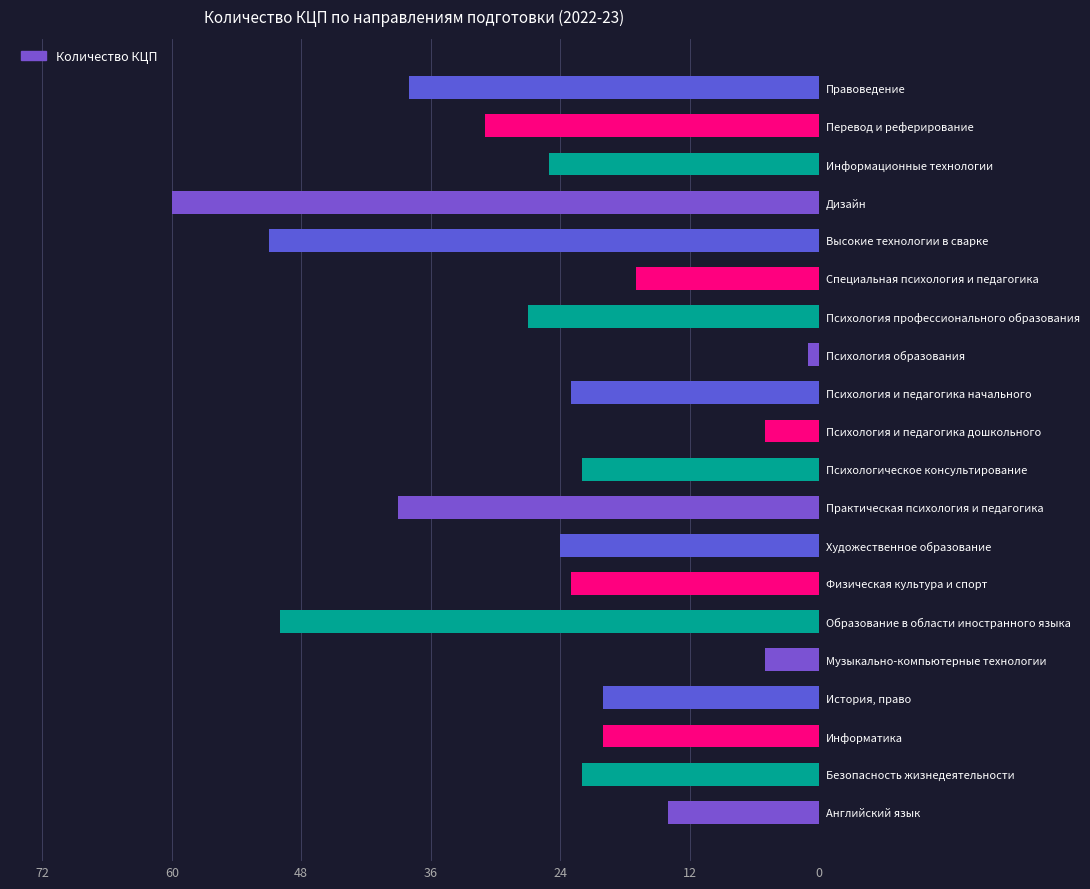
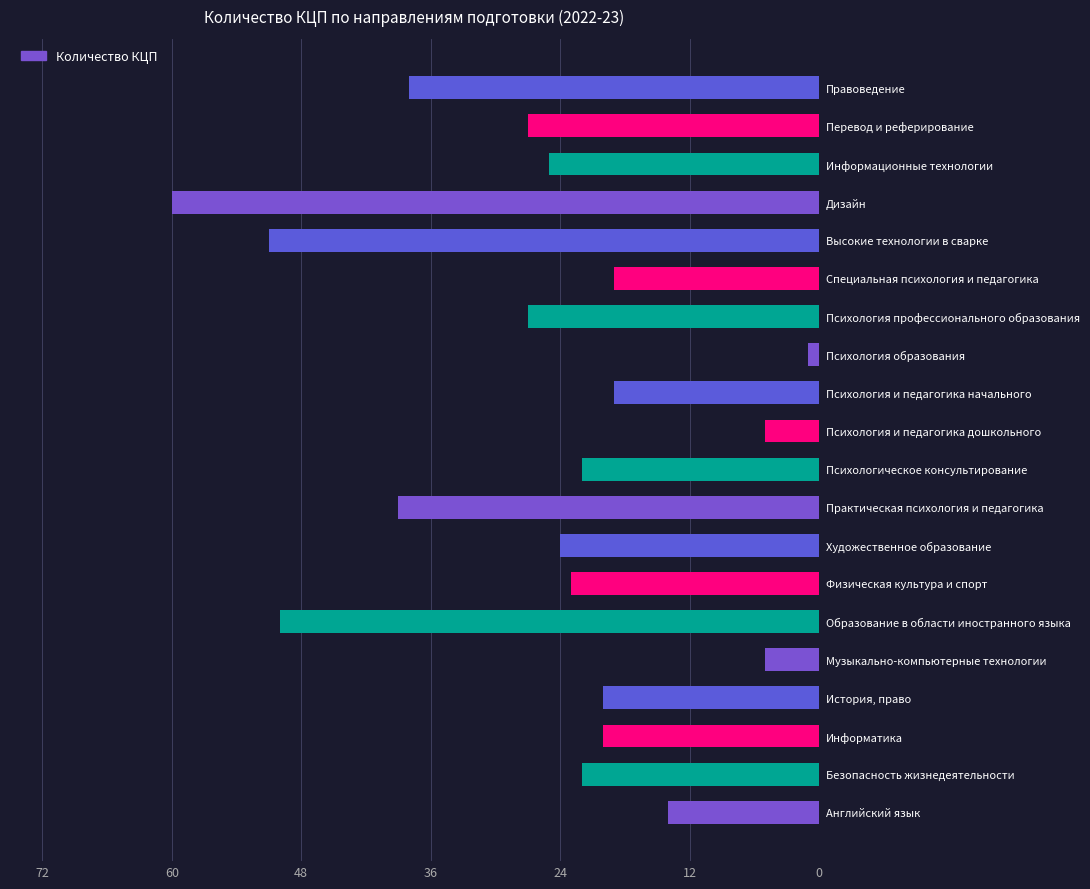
  {
    "Правоведение": 38,
-   "Перевод и реферирование": 31,
+   "Перевод и реферирование": 27,
    "Информационные технологии": 25,
    "Дизайн": 60,
    "Высокие технологии в сварке": 51,
-   "Специальная психология и педагогика": 17,
+   "Специальная психология и педагогика": 19,
    "Психология профессионального образования": 27,
    "Психология образования": 1,
-   "Психология и педагогика начального": 23,
+   "Психология и педагогика начального": 19,
    "Психология и педагогика дошкольного": 5,
    "Психологическое консультирование": 22,
    "Практическая психология и педагогика": 39,
    "Художественное образование": 24,
    "Физическая культура и спорт": 23,
    "Образование в области иностранного языка": 50,
    "Музыкально-компьютерные технологии": 5,
    "История, право": 20,
    "Информатика": 20,
    "Безопасность жизнедеятельности": 22,
    "Английский язык": 14
  }
